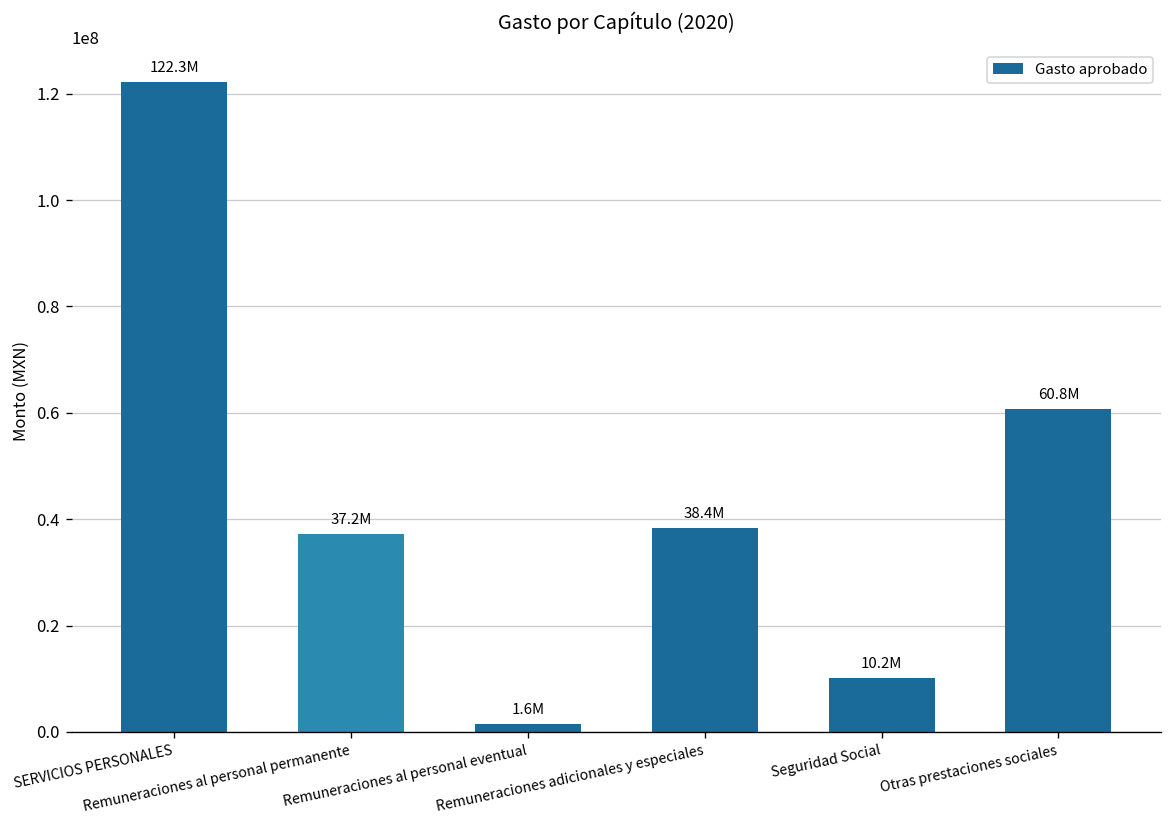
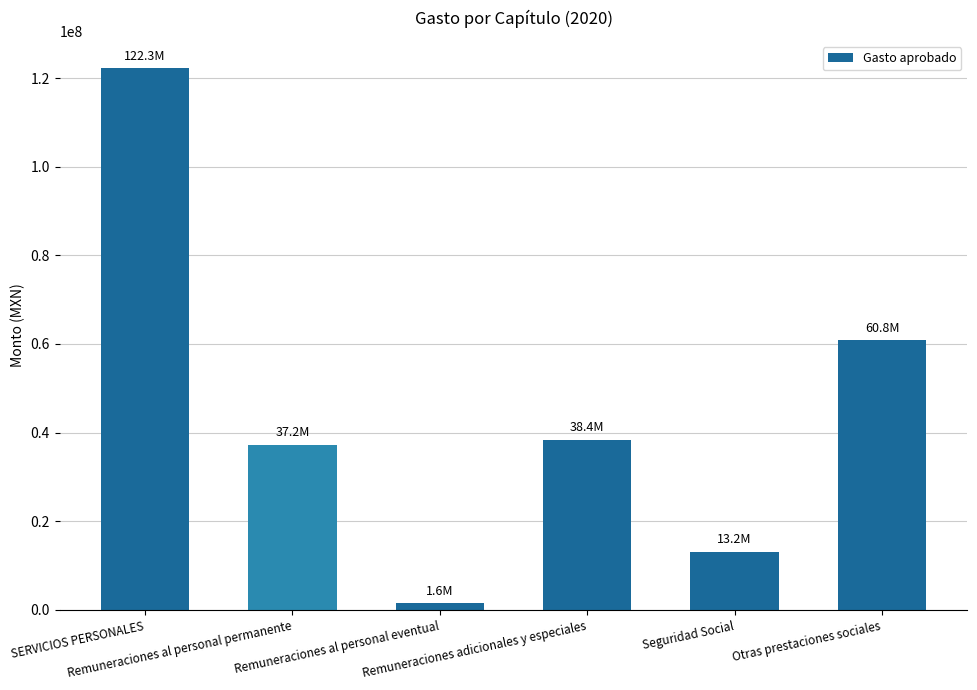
  {
    "SERVICIOS PERSONALES": "122.3M",
    "Remuneraciones al personal permanente": "37.2M",
    "Remuneraciones al personal eventual": "1.6M",
    "Remuneraciones adicionales y especiales": "38.4M",
-   "Seguridad Social": "10.2M",
+   "Seguridad Social": "13.2M",
    "Otras prestaciones sociales": "60.8M"
  }
